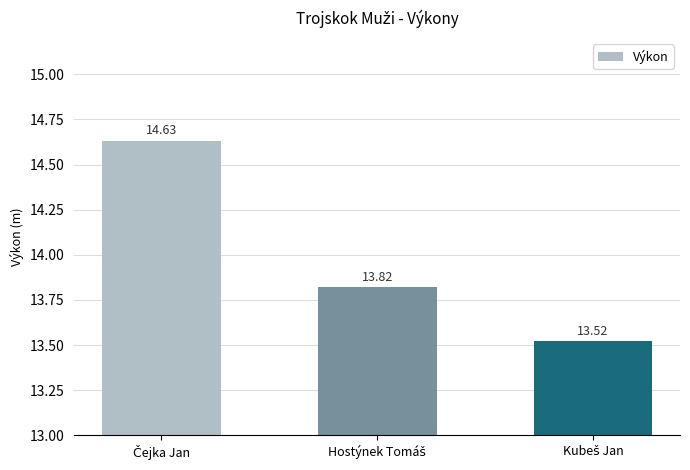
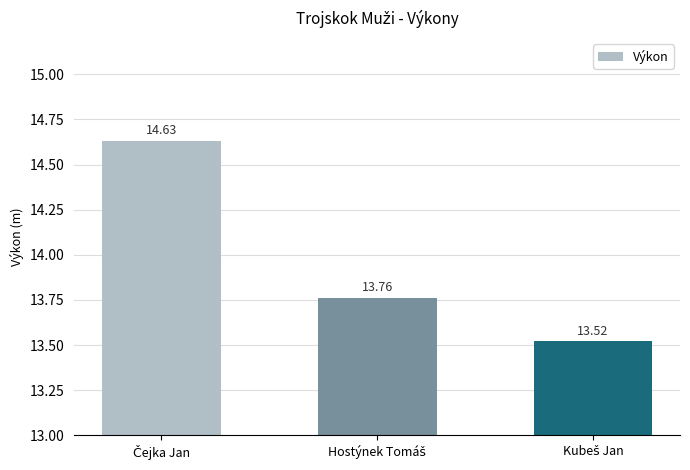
  {
    "Čejka Jan": 14.63,
-   "Hostýnek Tomáš": 13.82,
+   "Hostýnek Tomáš": 13.76,
    "Kubeš Jan": 13.52
  }
